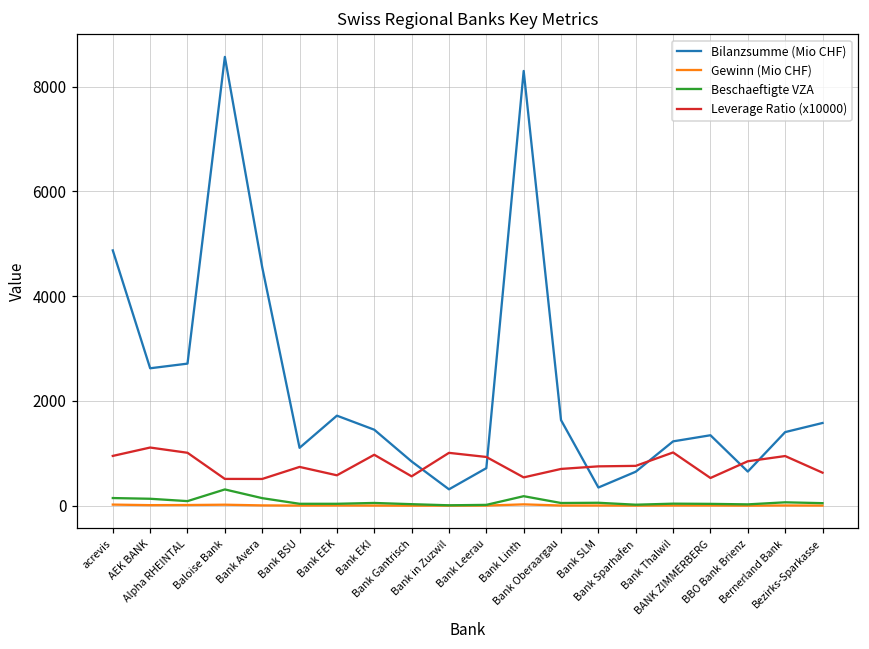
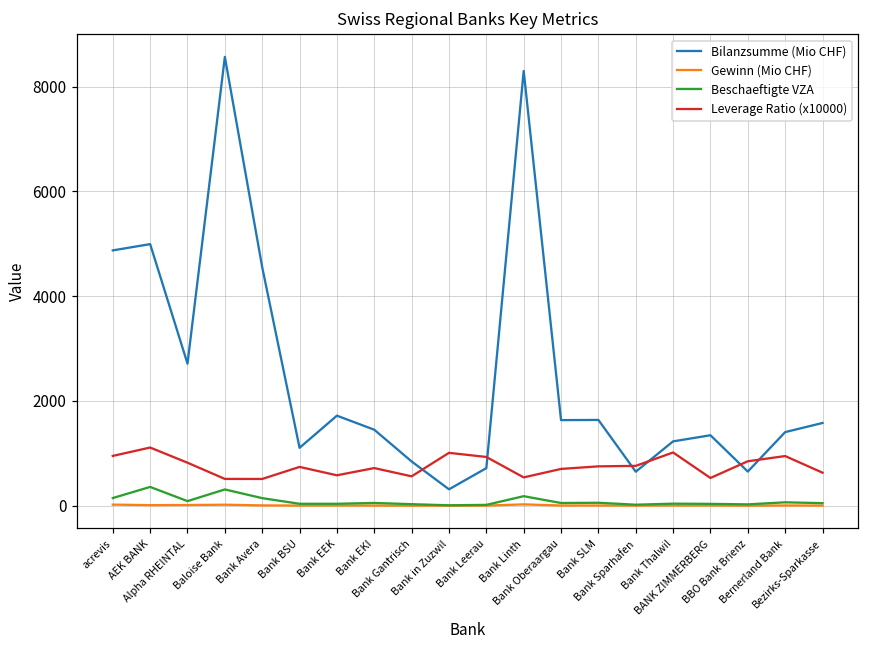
  {
    "Bilanzsumme (Mio CHF)": {
      "acrevis": 4900,
-     "AEK BANK": 2600,
+     "AEK BANK": 5000,
      "Alpha RHEINTAL": 2700,
      "Baloise Bank": 8600,
      "Bank Avera": 4600,
      "Bank BSU": 1100,
      "Bank EEK": 1700,
      "Bank EKI": 1500,
      "Bank Gantrisch": 800,
      "Bank in Zuzwil": 300,
      "Bank Leerau": 700,
      "Bank Linth": 8300,
      "Bank Oberaargau": 1600,
-     "Bank SLM": 300,
+     "Bank SLM": 1600,
      "Bank Sparhafen": 600,
      "Bank Thalwil": 1200,
      "BANK ZIMMERBERG": 1300,
      "BBO Bank Brienz": 700,
      "Bernerland Bank": 1400,
      "Bezirks-Sparkasse": 1600
    },
    "Gewinn (Mio CHF)": {
      "acrevis": 0,
      "AEK BANK": 0,
      "Alpha RHEINTAL": 0,
      "Baloise Bank": 0,
      "Bank Avera": 0,
      "Bank Linth": 0,
      "Bernerland Bank": 0
    },
    "Beschaeftigte VZA": {
      "acrevis": 100,
-     "AEK BANK": 100,
+     "AEK BANK": 400,
      "Alpha RHEINTAL": 100,
      "Baloise Bank": 300,
      "Bank Avera": 100,
      "Bank Linth": 200,
      "Bernerland Bank": 100
    },
    "Leverage Ratio (x10000)": {
      "acrevis": 1000,
      "AEK BANK": 1100,
-     "Alpha RHEINTAL": 1000,
+     "Alpha RHEINTAL": 800,
      "Baloise Bank": 500,
      "Bank Avera": 500,
      "Bank BSU": 700,
      "Bank EEK": 600,
-     "Bank EKI": 1000,
+     "Bank EKI": 700,
      "Bank Gantrisch": 600,
      "Bank in Zuzwil": 1000,
      "Bank Leerau": 900,
      "Bank Linth": 500,
      "Bank Oberaargau": 700,
      "Bank SLM": 800,
      "Bank Sparhafen": 800,
      "Bank Thalwil": 1000,
      "BANK ZIMMERBERG": 500,
      "BBO Bank Brienz": 800,
      "Bernerland Bank": 900,
      "Bezirks-Sparkasse": 600
    }
  }
